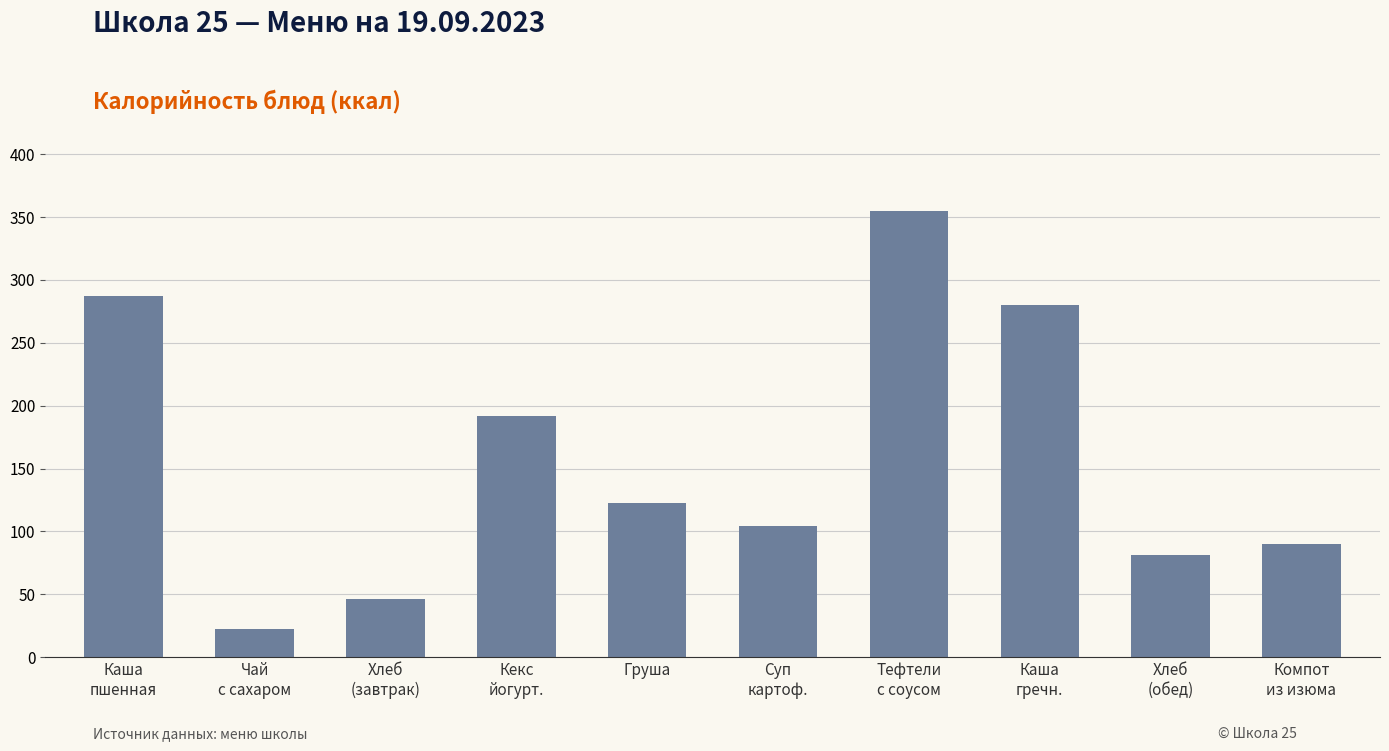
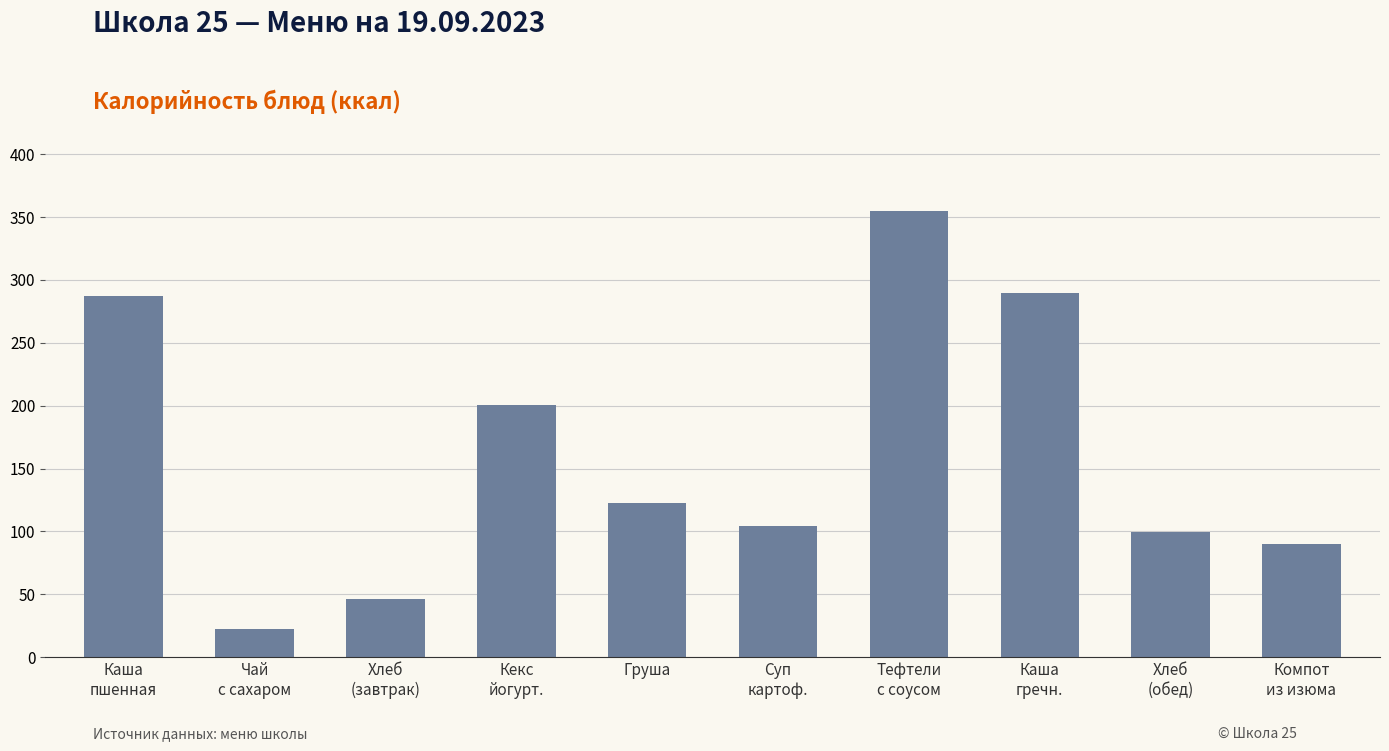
  {
    "Каша пшенная": 287,
    "Чай с сахаром": 22,
    "Хлеб (завтрак)": 47,
-   "Кекс йогурт.": 192,
+   "Кекс йогурт.": 200,
    "Груша": 123,
    "Суп картоф.": 105,
    "Тефтели с соусом": 355,
-   "Каша гречн.": 280,
-   "Хлеб (обед)": 82,
+   "Каша гречн.": 289,
+   "Хлеб (обед)": 99,
    "Компот из изюма": 90
  }
